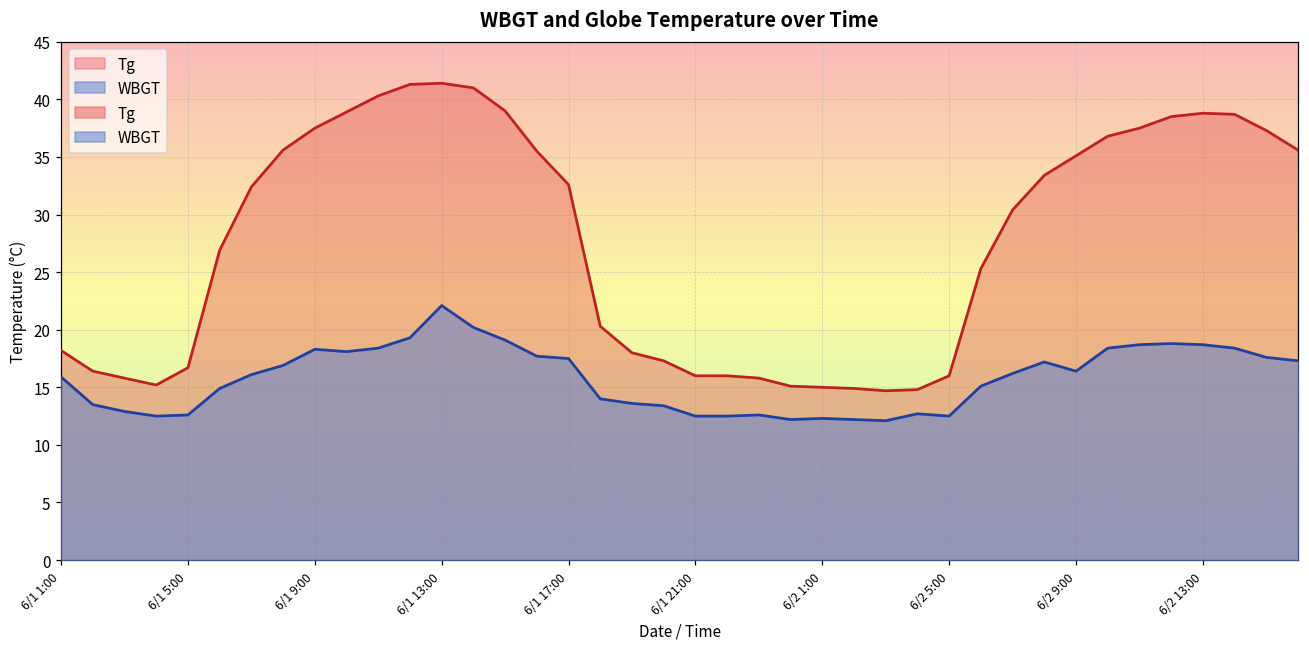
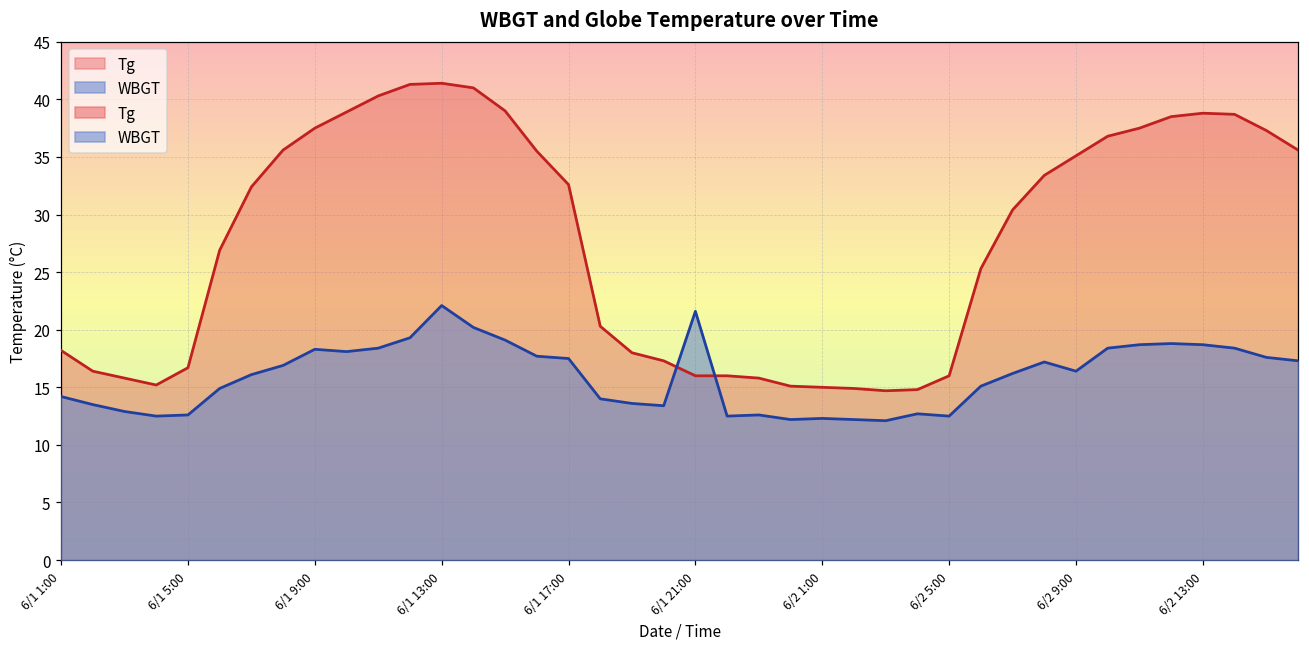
  {
    "Tg": {
      "6/1 1:00": 18.2,
      "6/1 5:00": 16.7,
      "6/1 9:00": 37.5,
      "6/1 13:00": 41.4,
      "6/1 17:00": 32.6,
      "6/1 21:00": 16.0,
      "6/2 1:00": 15.0,
      "6/2 5:00": 16.0,
      "6/2 9:00": 35.1,
      "6/2 13:00": 38.8
    },
    "WBGT": {
-     "6/1 1:00": 15.9,
+     "6/1 1:00": 14.2,
      "6/1 5:00": 12.6,
      "6/1 9:00": 18.3,
      "6/1 13:00": 22.1,
      "6/1 17:00": 17.5,
-     "6/1 21:00": 12.5,
+     "6/1 21:00": 21.6,
      "6/2 1:00": 12.3,
      "6/2 5:00": 12.5,
      "6/2 9:00": 16.4,
      "6/2 13:00": 18.7
    }
  }
